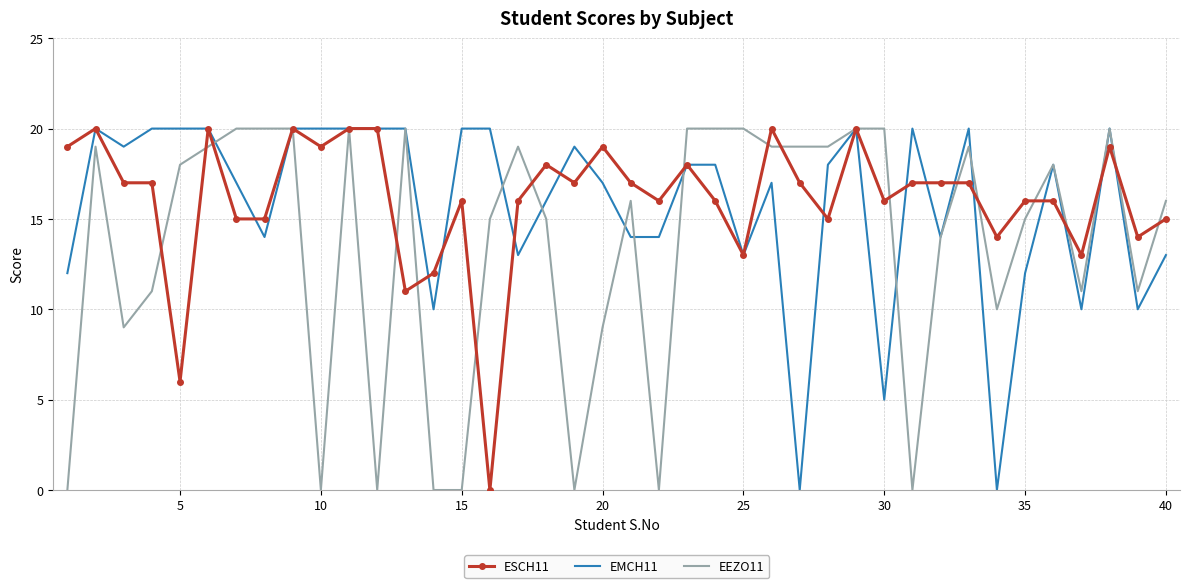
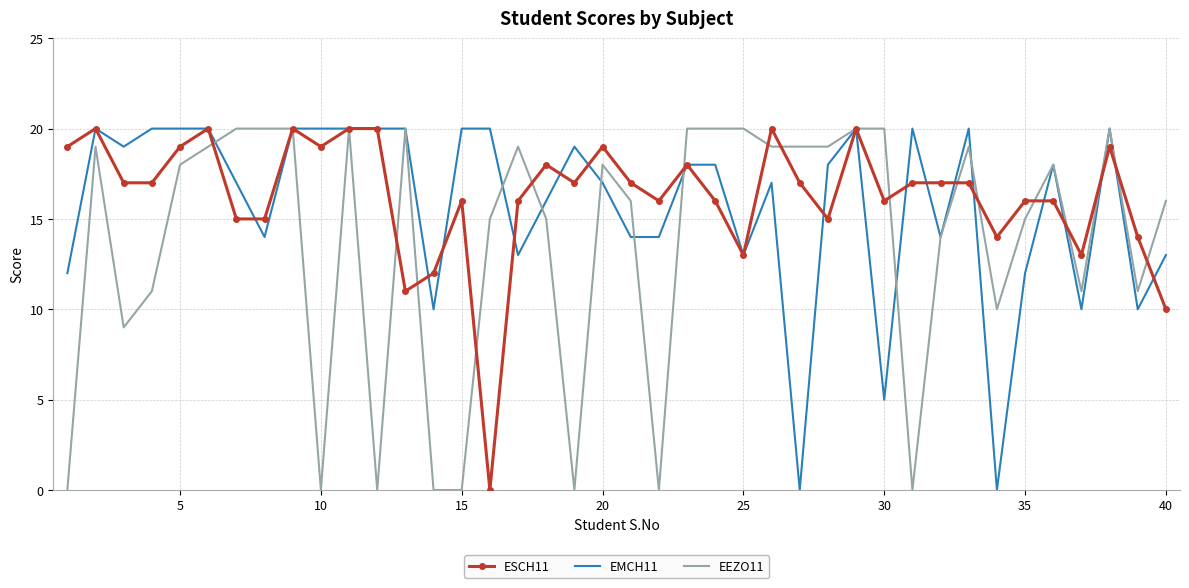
  {
    "ESCH11": {
-     "5": 6,
+     "5": 19,
      "10": 19,
      "15": 16,
      "20": 19,
      "30": 16,
      "35": 16,
-     "40": 15
+     "40": 10
    },
    "EMCH11": {
      "5": 20,
      "10": 20,
      "15": 20,
      "20": 17,
      "30": 5,
      "35": 12,
      "40": 13
    },
    "EEZO11": {
      "5": 18,
      "10": 0,
      "15": 0,
-     "20": 9,
+     "20": 18,
      "25": 20,
      "30": 20,
      "35": 15,
      "40": 16
    }
  }
